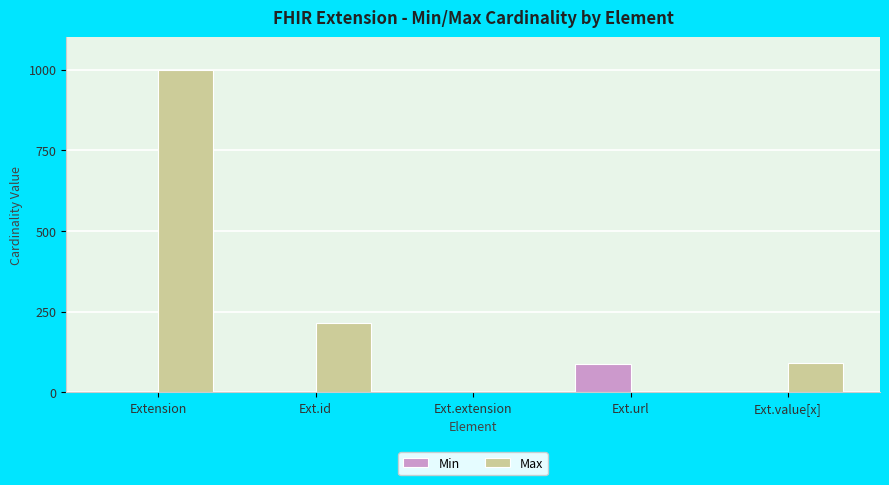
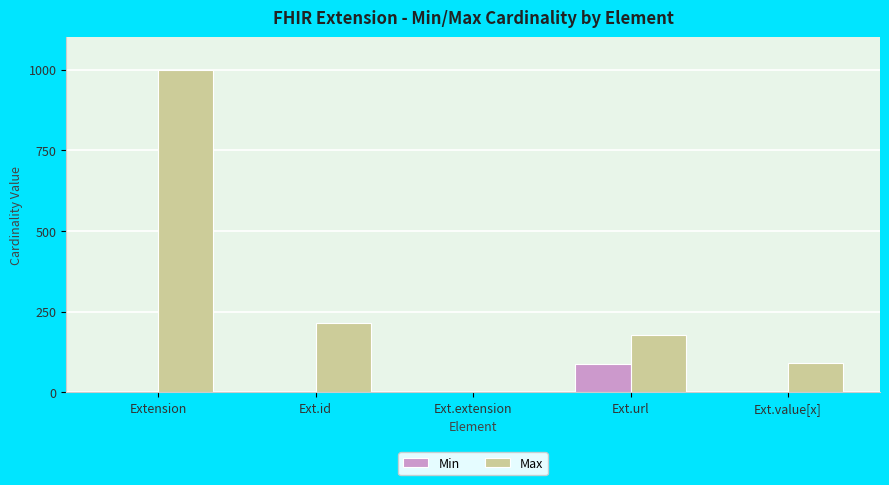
  {
    "Min": {
      "Extension": 0,
      "Ext.id": 0,
      "Ext.extension": 0,
      "Ext.url": 90,
      "Ext.value[x]": 0
    },
    "Max": {
      "Extension": 1000,
      "Ext.id": 220,
      "Ext.extension": 0,
-     "Ext.url": 0,
+     "Ext.url": 180,
      "Ext.value[x]": 90
    }
  }
